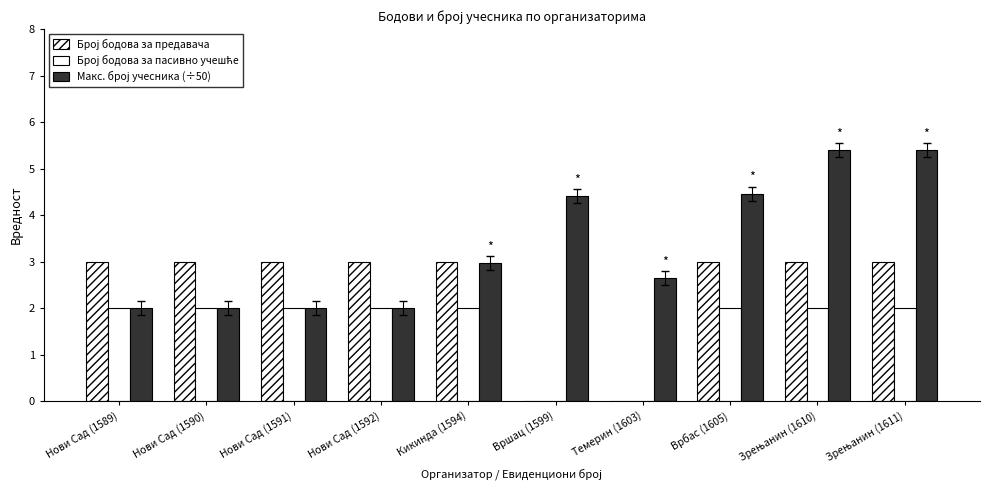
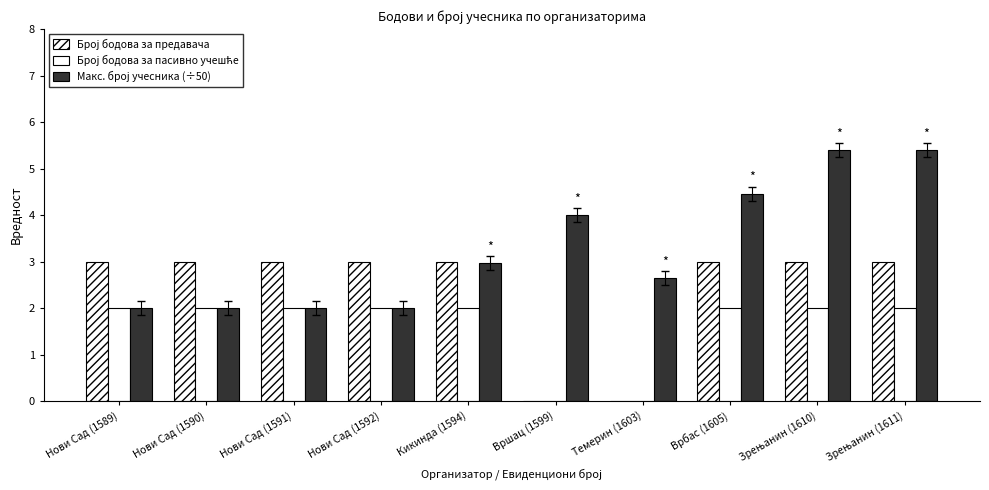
  {
    "Макс. број учесника (÷50)": {
      "Нови Сад (1589)": 2.0,
      "Нови Сад (1590)": 2.0,
      "Нови Сад (1591)": 2.0,
      "Нови Сад (1592)": 2.0,
      "Кикинда (1594)": 3.0,
-     "Вршац (1599)": 4.4,
+     "Вршац (1599)": 4.0,
      "Темерин (1603)": 2.6,
      "Врбас (1605)": 4.5,
      "Зрењанин (1610)": 5.4,
      "Зрењанин (1611)": 5.4
    }
  }
